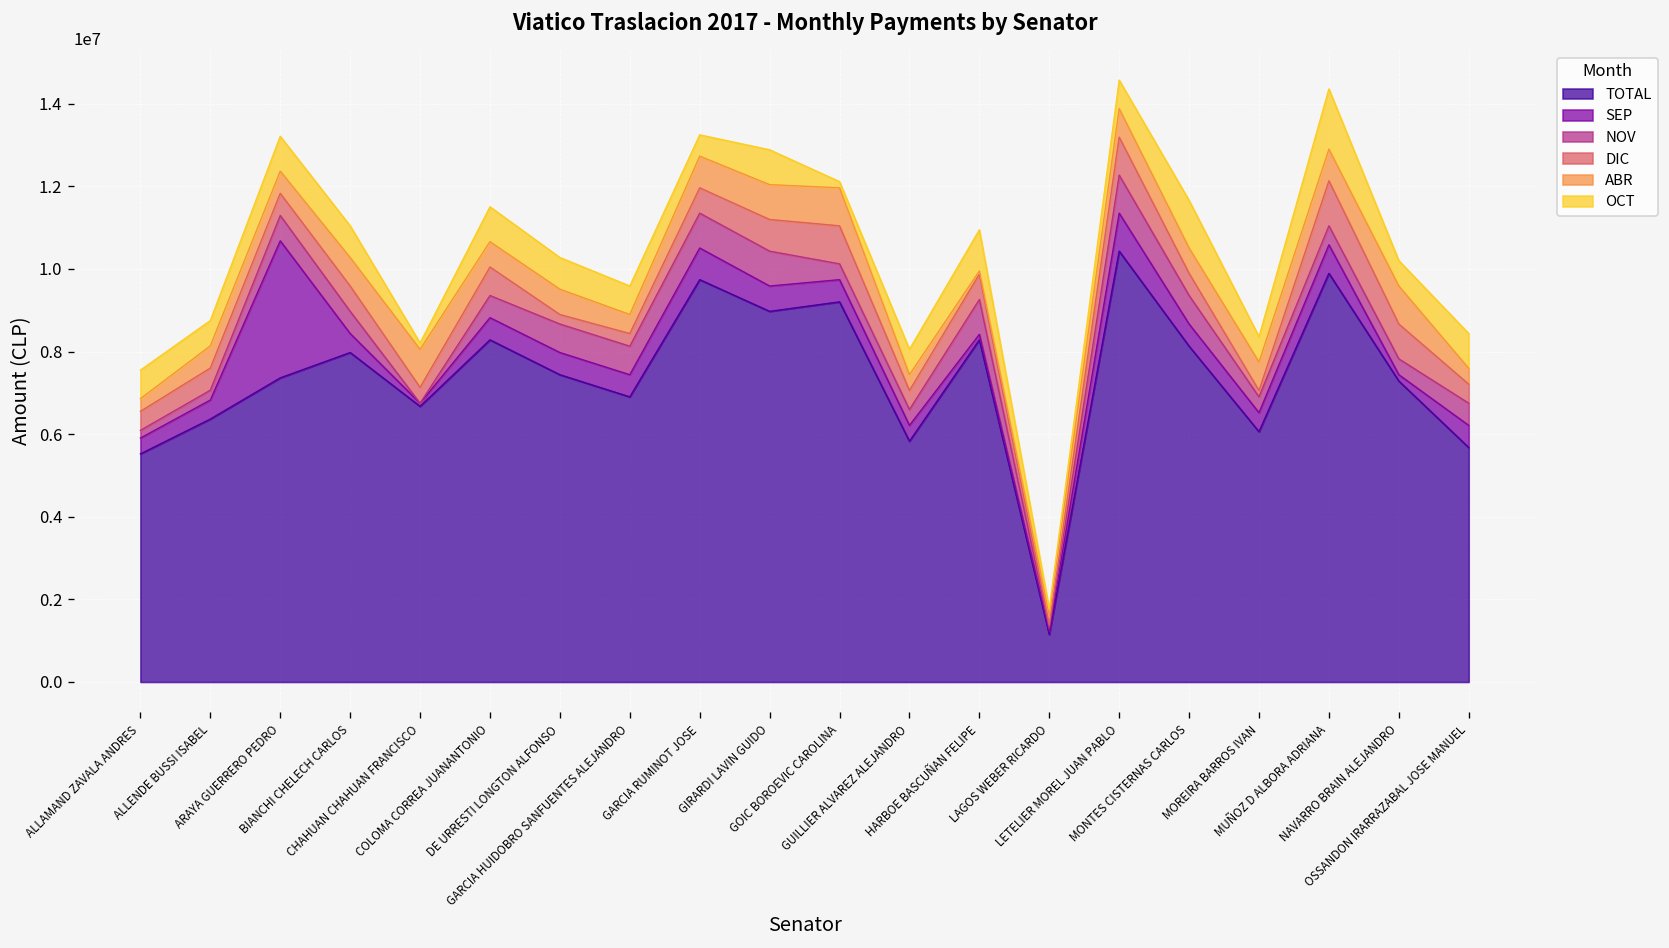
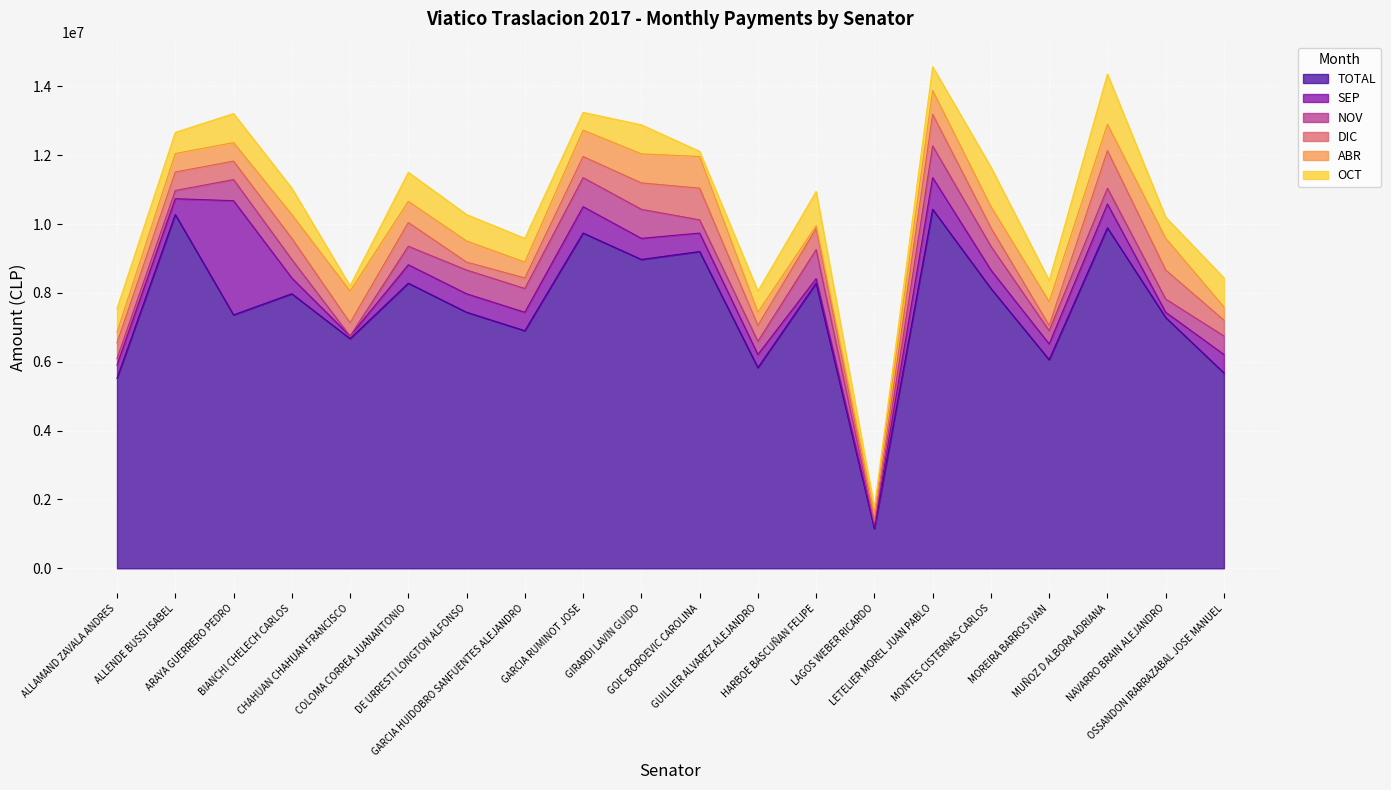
  {
    "TOTAL": {
      "ALLAMAND ZAVALA ANDRES": 5500000,
-     "ALLENDE BUSSI ISABEL": 6400000,
+     "ALLENDE BUSSI ISABEL": 10300000,
      "ARAYA GUERRERO PEDRO": 7400000,
      "BIANCHI CHELECH CARLOS": 8000000,
      "CHAHUAN CHAHUAN FRANCISCO": 6700000,
      "COLOMA CORREA JUANANTONIO": 8300000,
      "DE URRESTI LONGTON ALFONSO": 7400000,
      "GARCIA HUIDOBRO SANFUENTES ALEJANDRO": 6900000,
      "GARCIA RUMINOT JOSE": 9700000,
      "GIRARDI LAVIN GUIDO": 9000000,
      "GOIC BOROEVIC CAROLINA": 9200000,
      "GUILLIER ALVAREZ ALEJANDRO": 5800000,
      "HARBOE BASCUÑAN FELIPE": 8300000,
      "LAGOS WEBER RICARDO": 1200000,
      "LETELIER MOREL JUAN PABLO": 10400000,
      "MONTES CISTERNAS CARLOS": 8100000,
      "MOREIRA BARROS IVAN": 6100000,
      "MUÑOZ D ALBORA ADRIANA": 9900000,
      "NAVARRO BRAIN ALEJANDRO": 7300000,
      "OSSANDON IRARRAZABAL JOSE MANUEL": 5700000
    },
    "SEP": {
      "ALLAMAND ZAVALA ANDRES": 400000,
      "ALLENDE BUSSI ISABEL": 500000,
      "ARAYA GUERRERO PEDRO": 3300000,
      "BIANCHI CHELECH CARLOS": 500000,
      "COLOMA CORREA JUANANTONIO": 500000,
      "DE URRESTI LONGTON ALFONSO": 500000,
      "GARCIA HUIDOBRO SANFUENTES ALEJANDRO": 500000,
      "GARCIA RUMINOT JOSE": 800000,
      "GIRARDI LAVIN GUIDO": 600000,
      "GOIC BOROEVIC CAROLINA": 500000,
      "GUILLIER ALVAREZ ALEJANDRO": 400000,
      "HARBOE BASCUÑAN FELIPE": 100000,
      "LAGOS WEBER RICARDO": 100000,
      "LETELIER MOREL JUAN PABLO": 900000,
      "MONTES CISTERNAS CARLOS": 500000,
      "MOREIRA BARROS IVAN": 500000,
      "MUÑOZ D ALBORA ADRIANA": 700000,
      "NAVARRO BRAIN ALEJANDRO": 200000,
      "OSSANDON IRARRAZABAL JOSE MANUEL": 500000
    },
    "NOV": {
      "ALLAMAND ZAVALA ANDRES": 200000,
      "ALLENDE BUSSI ISABEL": 200000,
      "ARAYA GUERRERO PEDRO": 600000,
      "BIANCHI CHELECH CARLOS": 500000,
      "COLOMA CORREA JUANANTONIO": 500000,
      "DE URRESTI LONGTON ALFONSO": 700000,
      "GARCIA HUIDOBRO SANFUENTES ALEJANDRO": 700000,
      "GARCIA RUMINOT JOSE": 800000,
      "GIRARDI LAVIN GUIDO": 800000,
      "GOIC BOROEVIC CAROLINA": 400000,
      "GUILLIER ALVAREZ ALEJANDRO": 400000,
      "HARBOE BASCUÑAN FELIPE": 800000,
      "LAGOS WEBER RICARDO": 100000,
      "LETELIER MOREL JUAN PABLO": 900000,
      "MONTES CISTERNAS CARLOS": 700000,
      "MOREIRA BARROS IVAN": 400000,
      "MUÑOZ D ALBORA ADRIANA": 500000,
      "NAVARRO BRAIN ALEJANDRO": 400000,
      "OSSANDON IRARRAZABAL JOSE MANUEL": 500000
    },
    "DIC": {
      "ALLAMAND ZAVALA ANDRES": 500000,
      "ALLENDE BUSSI ISABEL": 500000,
      "ARAYA GUERRERO PEDRO": 500000,
      "BIANCHI CHELECH CARLOS": 600000,
      "CHAHUAN CHAHUAN FRANCISCO": 400000,
      "COLOMA CORREA JUANANTONIO": 700000,
      "DE URRESTI LONGTON ALFONSO": 200000,
      "GARCIA HUIDOBRO SANFUENTES ALEJANDRO": 300000,
      "GARCIA RUMINOT JOSE": 600000,
      "GIRARDI LAVIN GUIDO": 800000,
      "GOIC BOROEVIC CAROLINA": 900000,
      "GUILLIER ALVAREZ ALEJANDRO": 500000,
      "HARBOE BASCUÑAN FELIPE": 600000,
      "LAGOS WEBER RICARDO": 100000,
      "LETELIER MOREL JUAN PABLO": 900000,
      "MONTES CISTERNAS CARLOS": 500000,
      "MOREIRA BARROS IVAN": 200000,
      "MUÑOZ D ALBORA ADRIANA": 1100000,
      "NAVARRO BRAIN ALEJANDRO": 800000,
      "OSSANDON IRARRAZABAL JOSE MANUEL": 500000
    },
    "ABR": {
      "ALLAMAND ZAVALA ANDRES": 300000,
      "ALLENDE BUSSI ISABEL": 500000,
      "ARAYA GUERRERO PEDRO": 500000,
      "BIANCHI CHELECH CARLOS": 700000,
      "CHAHUAN CHAHUAN FRANCISCO": 900000,
      "COLOMA CORREA JUANANTONIO": 600000,
      "DE URRESTI LONGTON ALFONSO": 600000,
      "GARCIA HUIDOBRO SANFUENTES ALEJANDRO": 500000,
      "GARCIA RUMINOT JOSE": 800000,
      "GIRARDI LAVIN GUIDO": 800000,
      "GOIC BOROEVIC CAROLINA": 900000,
      "GUILLIER ALVAREZ ALEJANDRO": 400000,
      "HARBOE BASCUÑAN FELIPE": 100000,
      "LAGOS WEBER RICARDO": 200000,
      "LETELIER MOREL JUAN PABLO": 700000,
      "MONTES CISTERNAS CARLOS": 600000,
      "MOREIRA BARROS IVAN": 700000,
      "MUÑOZ D ALBORA ADRIANA": 800000,
      "NAVARRO BRAIN ALEJANDRO": 900000,
      "OSSANDON IRARRAZABAL JOSE MANUEL": 400000
    },
    "OCT": {
      "ALLAMAND ZAVALA ANDRES": 700000,
      "ALLENDE BUSSI ISABEL": 600000,
      "ARAYA GUERRERO PEDRO": 800000,
      "BIANCHI CHELECH CARLOS": 800000,
      "CHAHUAN CHAHUAN FRANCISCO": 200000,
      "COLOMA CORREA JUANANTONIO": 800000,
      "DE URRESTI LONGTON ALFONSO": 800000,
      "GARCIA HUIDOBRO SANFUENTES ALEJANDRO": 700000,
      "GARCIA RUMINOT JOSE": 500000,
      "GIRARDI LAVIN GUIDO": 800000,
      "GOIC BOROEVIC CAROLINA": 100000,
      "GUILLIER ALVAREZ ALEJANDRO": 600000,
      "HARBOE BASCUÑAN FELIPE": 1000000,
      "LAGOS WEBER RICARDO": 200000,
      "LETELIER MOREL JUAN PABLO": 700000,
      "MONTES CISTERNAS CARLOS": 1200000,
      "MOREIRA BARROS IVAN": 600000,
      "MUÑOZ D ALBORA ADRIANA": 1500000,
      "NAVARRO BRAIN ALEJANDRO": 600000,
      "OSSANDON IRARRAZABAL JOSE MANUEL": 800000
    }
  }
